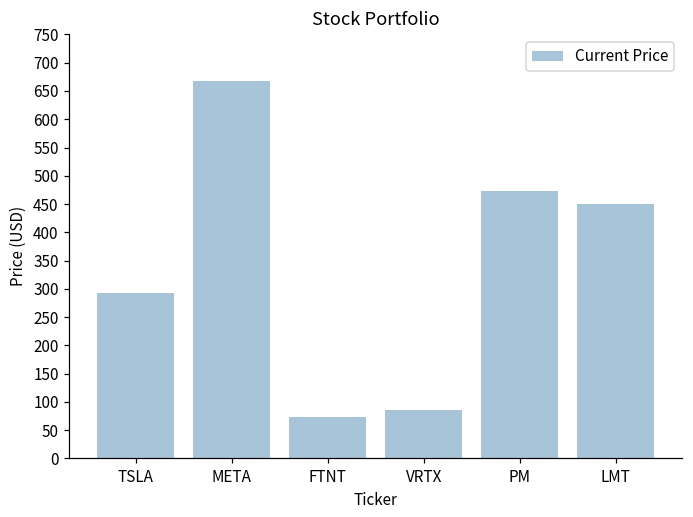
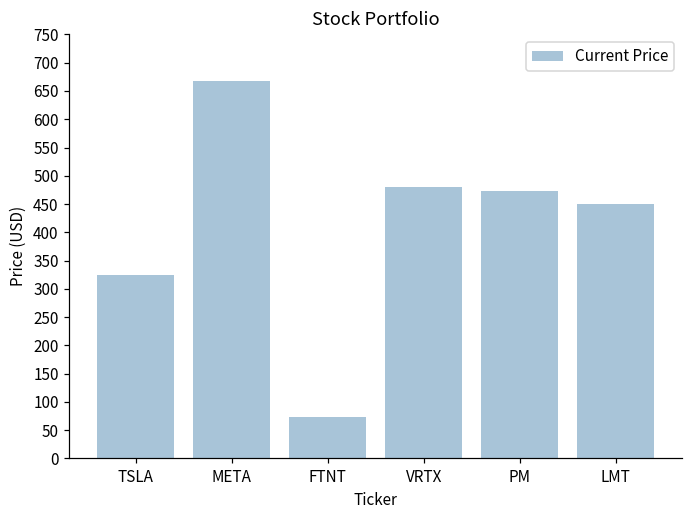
  {
-   "TSLA": 290,
+   "TSLA": 320,
    "META": 670,
    "FTNT": 70,
-   "VRTX": 90,
+   "VRTX": 480,
    "PM": 470,
    "LMT": 450
  }
